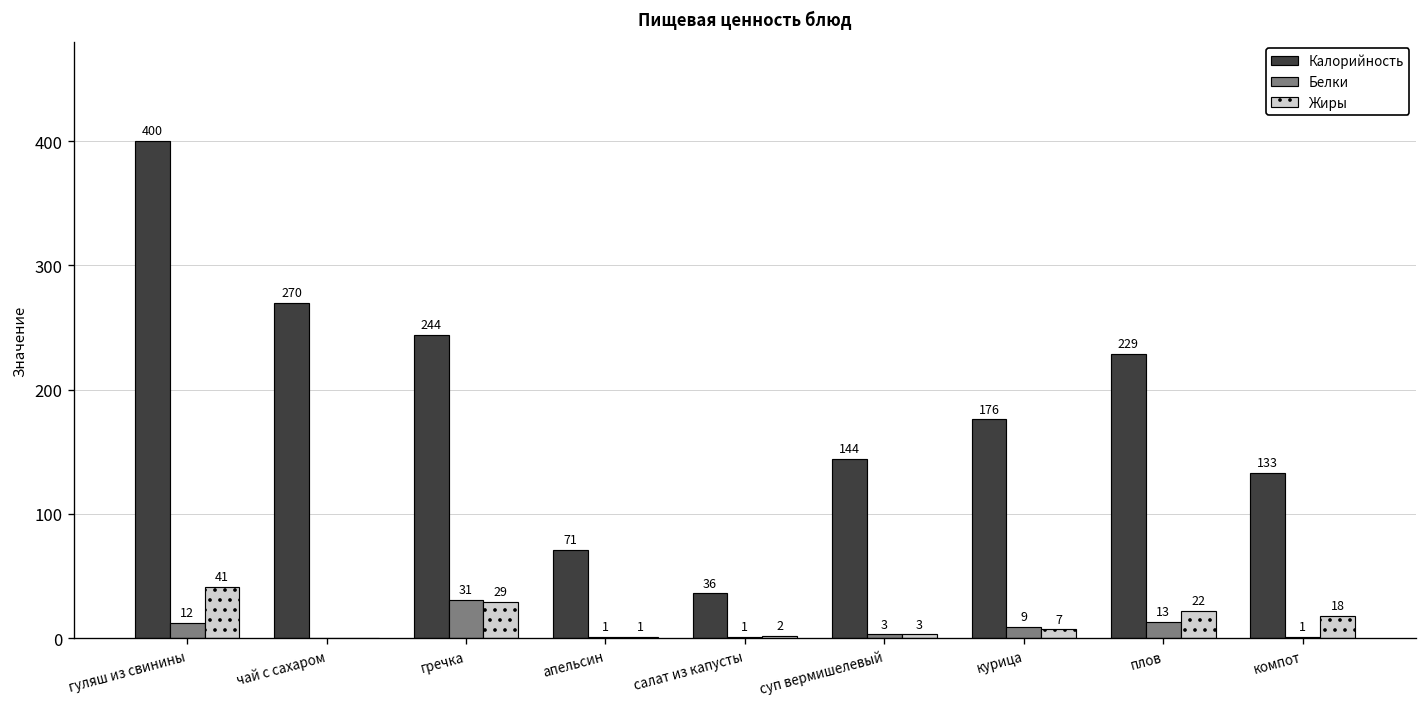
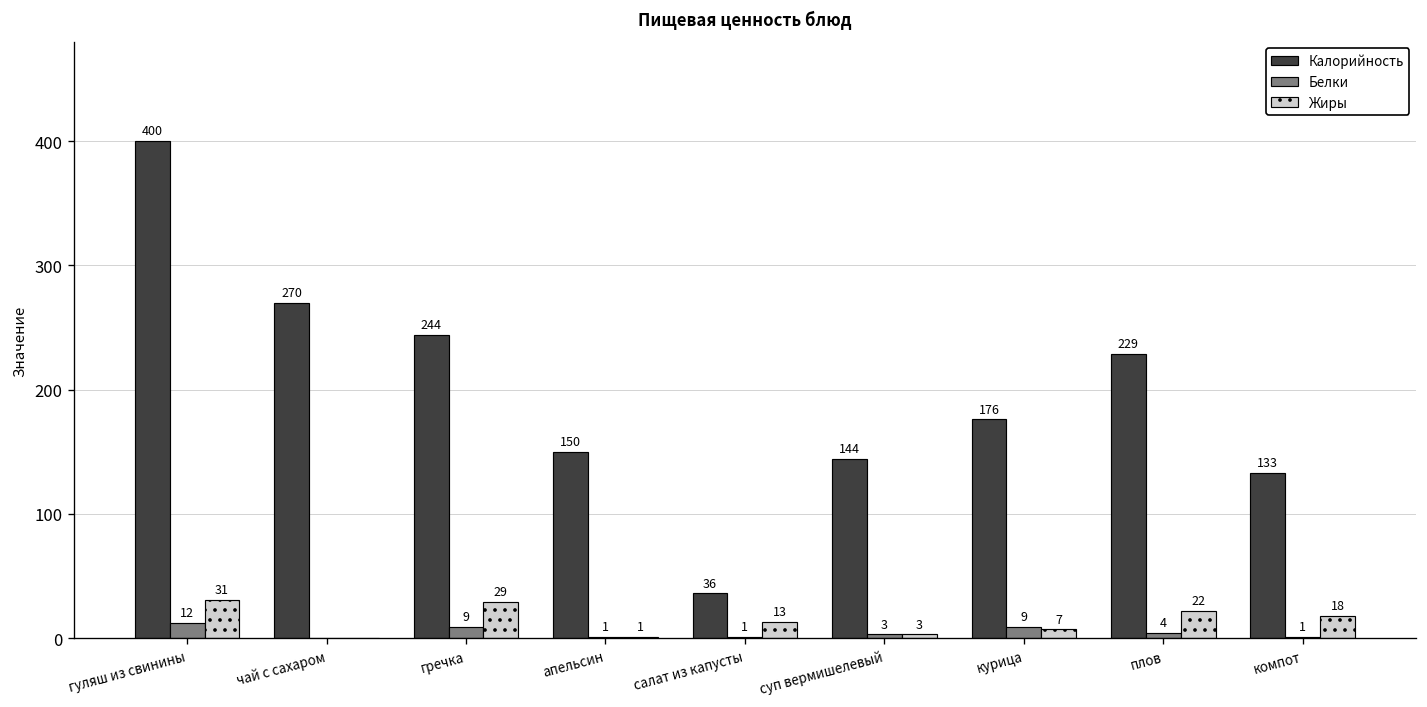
  {
    "Калорийность": {
      "гуляш из свинины": 400,
      "чай с сахаром": 270,
      "гречка": 244,
-     "апельсин": 71,
+     "апельсин": 150,
      "салат из капусты": 36,
      "суп вермишелевый": 144,
      "курица": 176,
      "плов": 229,
      "компот": 133
    },
    "Белки": {
      "гуляш из свинины": 12,
-     "гречка": 31,
+     "гречка": 9,
      "апельсин": 1,
      "салат из капусты": 1,
      "суп вермишелевый": 3,
      "курица": 9,
-     "плов": 13,
+     "плов": 4,
      "компот": 1
    },
    "Жиры": {
-     "гуляш из свинины": 41,
+     "гуляш из свинины": 31,
      "гречка": 29,
      "апельсин": 1,
-     "салат из капусты": 2,
+     "салат из капусты": 13,
      "суп вермишелевый": 3,
      "курица": 7,
      "плов": 22,
      "компот": 18
    }
  }
